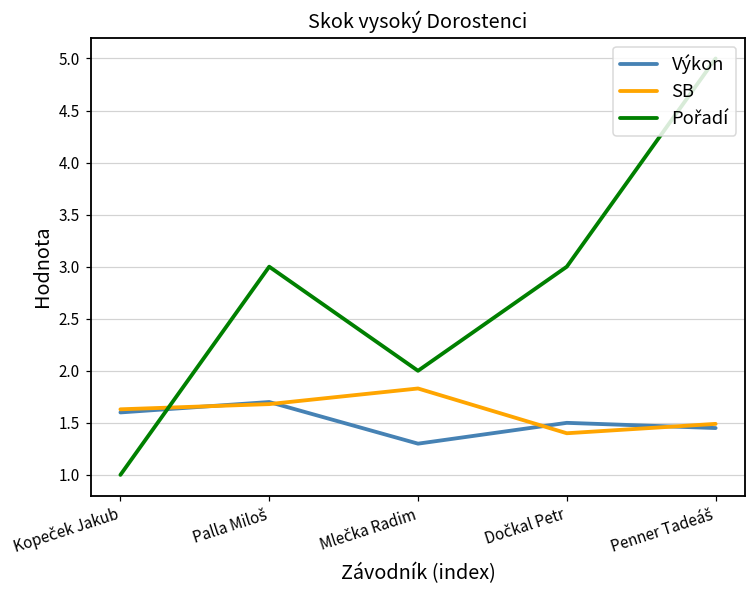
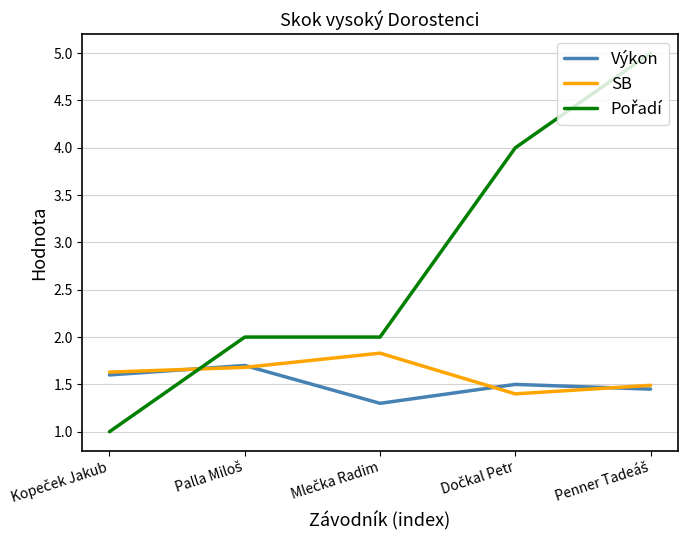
  {
    "Výkon": {
      "Kopeček Jakub": 1.6,
      "Mlečka Radim": 1.3,
      "Dočkal Petr": 1.5,
      "Penner Tadeáš": 1.5
    },
    "SB": {
      "Kopeček Jakub": 1.6,
      "Mlečka Radim": 1.8,
      "Dočkal Petr": 1.4,
      "Penner Tadeáš": 1.5
    },
    "Pořadí": {
      "Kopeček Jakub": 1,
-     "Palla Miloš": 3,
+     "Palla Miloš": 2,
      "Mlečka Radim": 2,
-     "Dočkal Petr": 3
+     "Dočkal Petr": 4
    }
  }
